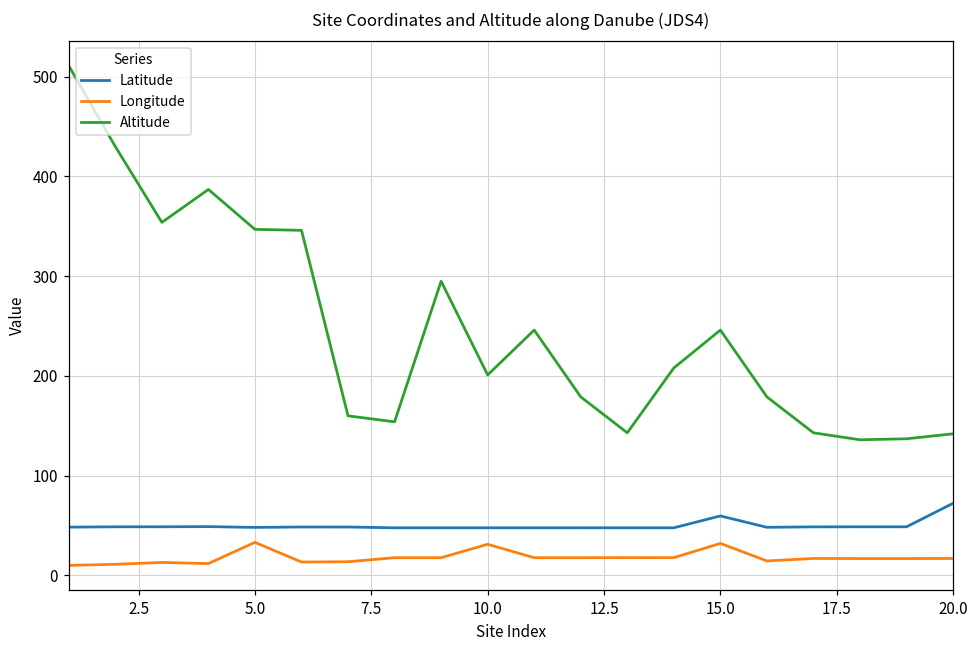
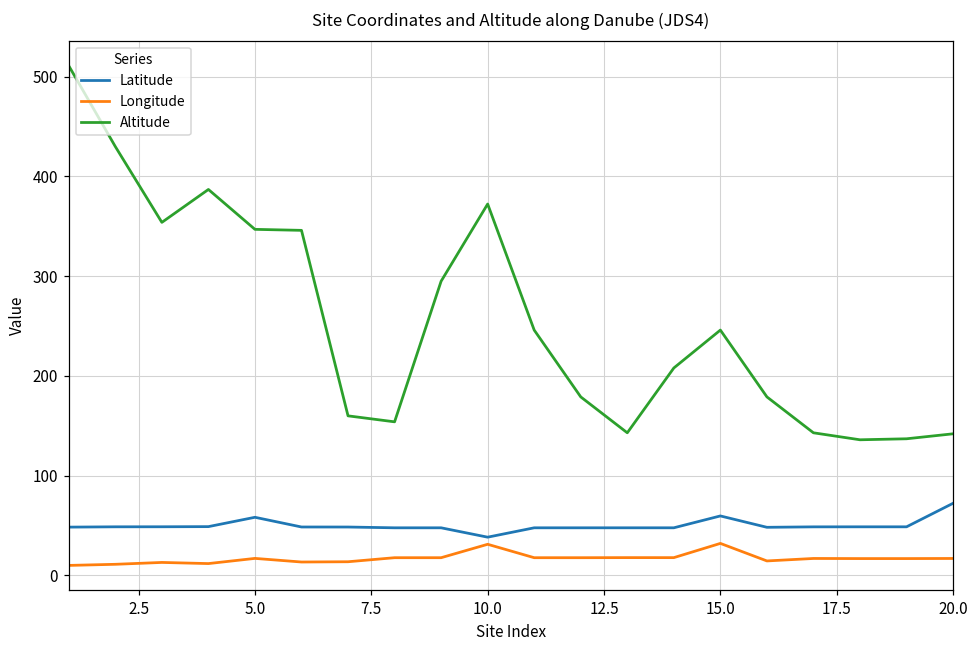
  {
    "Latitude": {
-     "5.0": 50,
-     "10.0": 50,
+     "5.0": 60,
+     "10.0": 40,
      "15.0": 60,
      "20.0": 70
    },
    "Longitude": {
-     "5.0": 30,
+     "5.0": 20,
      "10.0": 30,
      "15.0": 30,
      "20.0": 20
    },
    "Altitude": {
      "5.0": 350,
-     "10.0": 200,
+     "10.0": 370,
      "15.0": 250,
      "20.0": 140
    }
  }
